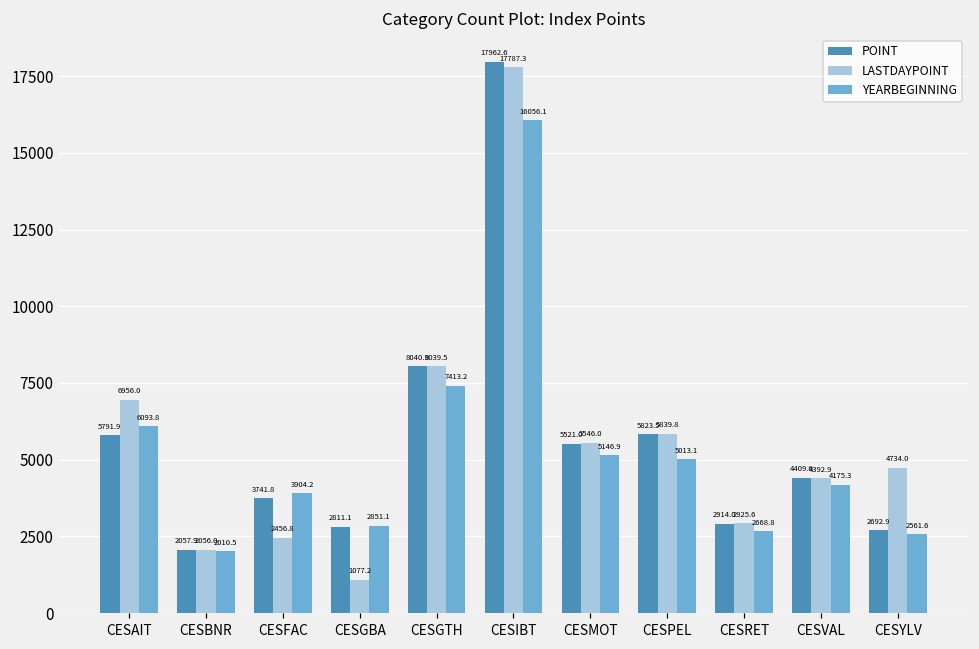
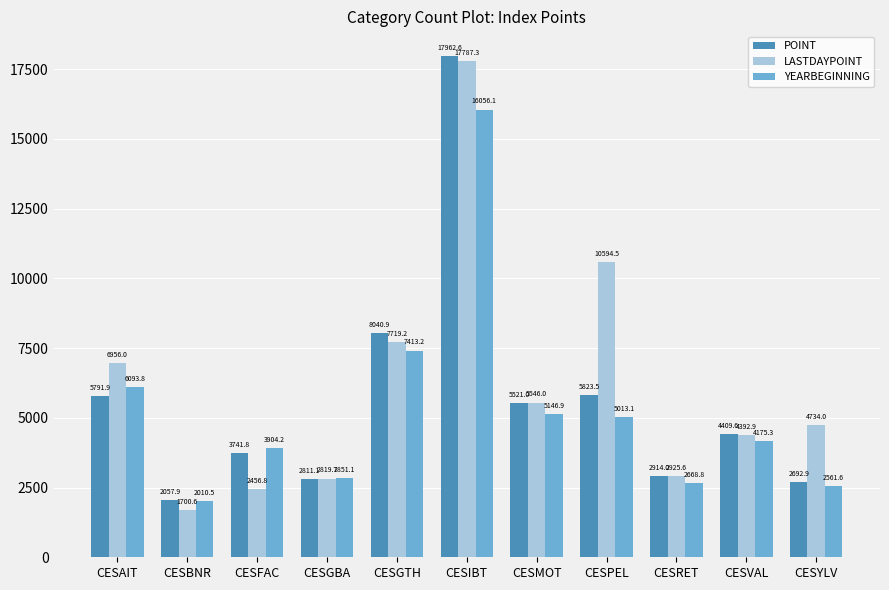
  {
    "LASTDAYPOINT": {
      "CESAIT": 6956.0,
-     "CESBNR": 2056.0,
+     "CESBNR": 1700.6,
      "CESFAC": 2456.8,
-     "CESGBA": 1077.2,
-     "CESGTH": 8039.5,
+     "CESGBA": 2819.7,
+     "CESGTH": 7719.2,
      "CESIBT": 17787.3,
-     "CESPEL": 5839.8,
+     "CESPEL": 10594.5,
      "CESYLV": 4734.0
    }
  }
